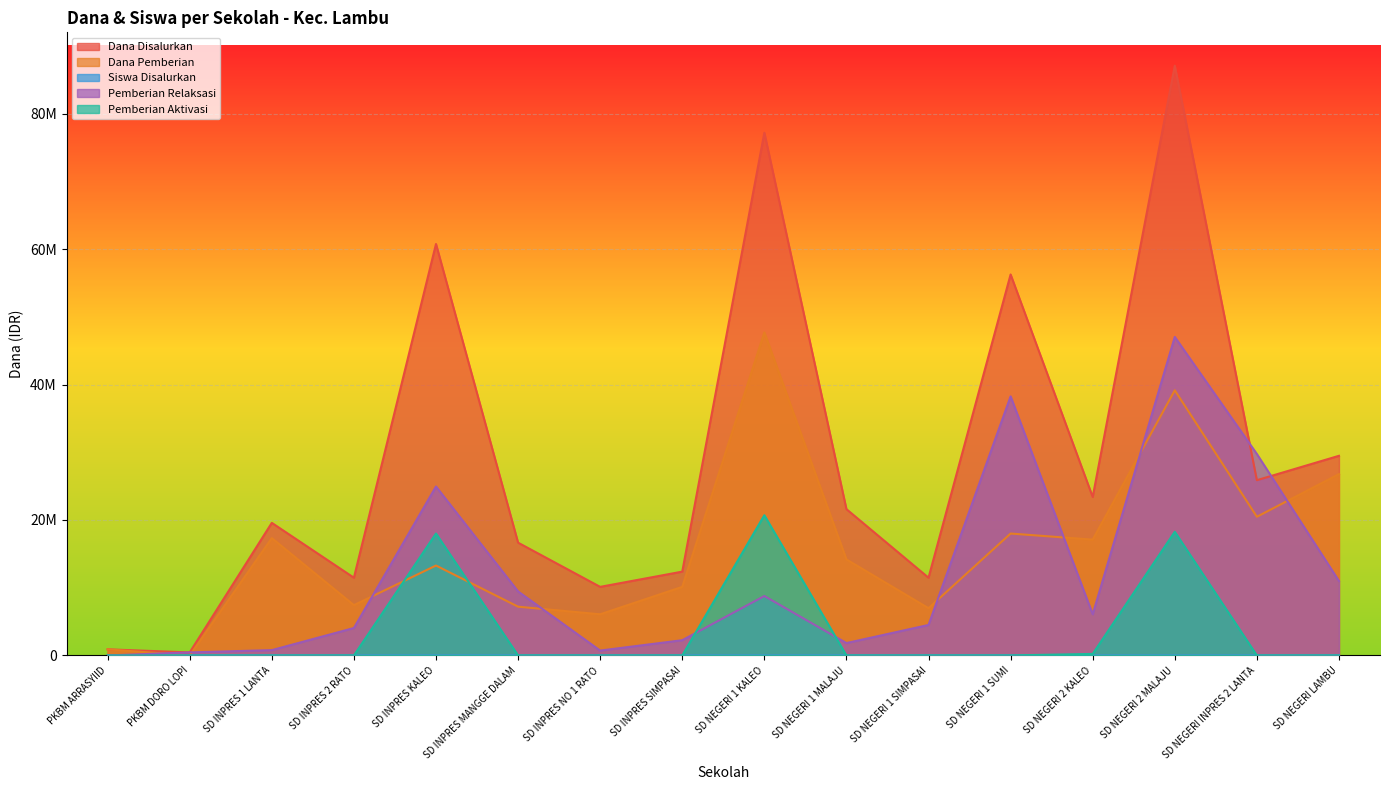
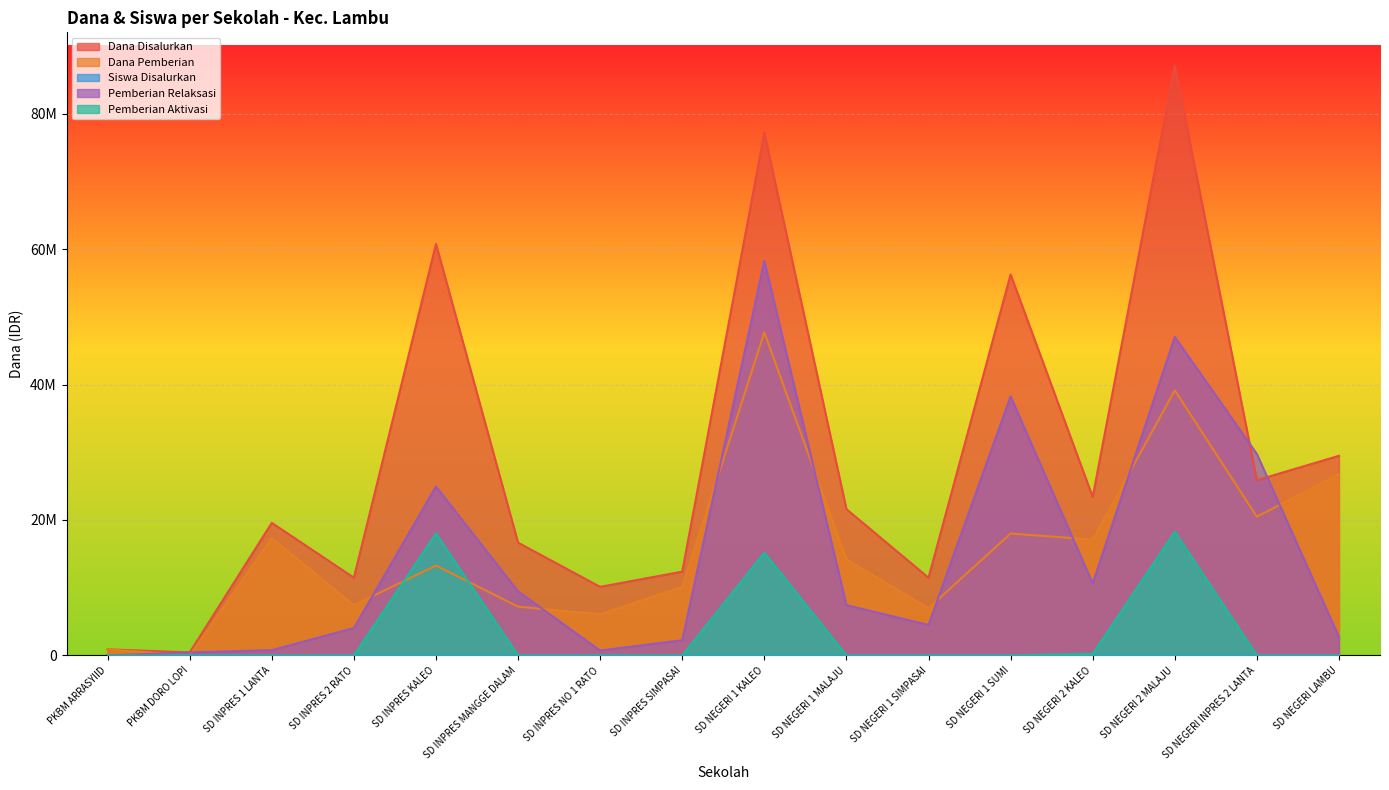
  {
    "Siswa Disalurkan": {
      "SD INPRES KALEO": 0,
      "SD NEGERI 1 KALEO": 0,
      "SD NEGERI 2 MALAJU": 0
    },
    "Pemberian Relaksasi": {
      "SD INPRES 1 LANTA": 1000000,
      "SD INPRES 2 RATO": 4000000,
      "SD INPRES KALEO": 25000000,
      "SD INPRES MANGGE DALAM": 9000000,
      "SD INPRES NO 1 RATO": 1000000,
      "SD INPRES SIMPASAI": 2000000,
-     "SD NEGERI 1 KALEO": 9000000,
-     "SD NEGERI 1 MALAJU": 2000000,
+     "SD NEGERI 1 KALEO": 58000000,
+     "SD NEGERI 1 MALAJU": 7000000,
      "SD NEGERI 1 SIMPASAI": 5000000,
      "SD NEGERI 1 SUMI": 38000000,
-     "SD NEGERI 2 KALEO": 6000000,
+     "SD NEGERI 2 KALEO": 11000000,
      "SD NEGERI 2 MALAJU": 47000000,
      "SD NEGERI INPRES 2 LANTA": 30000000,
-     "SD NEGERI LAMBU": 11000000
+     "SD NEGERI LAMBU": 3000000
    },
    "Pemberian Aktivasi": {
      "SD INPRES KALEO": 18000000,
-     "SD NEGERI 1 KALEO": 21000000,
+     "SD NEGERI 1 KALEO": 15000000,
      "SD NEGERI 2 MALAJU": 18000000
    }
  }
